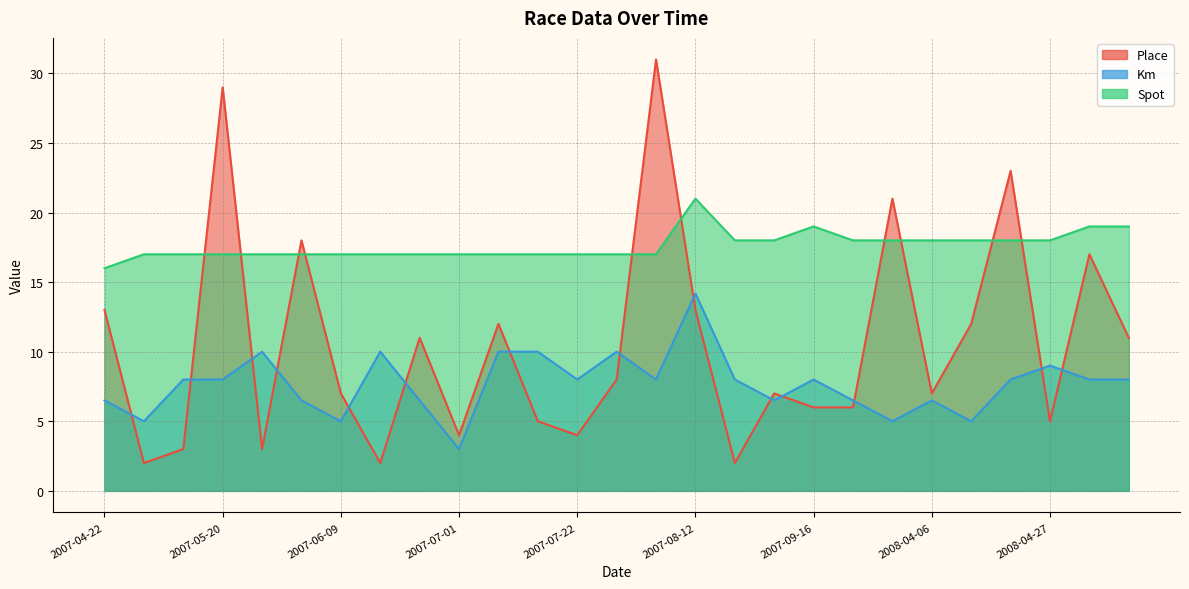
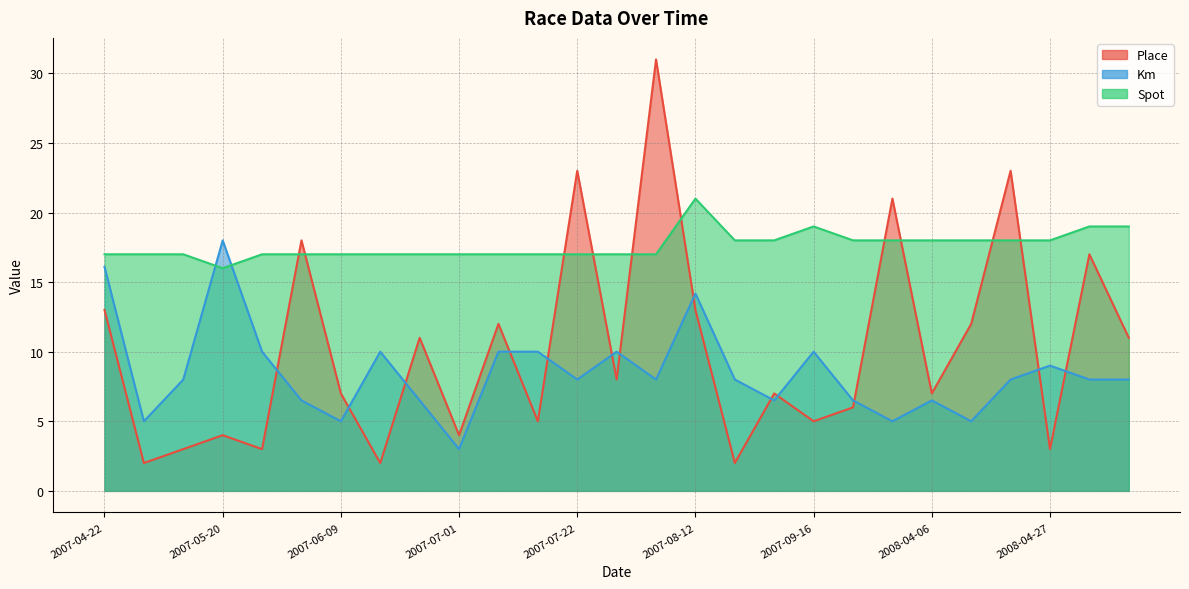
  {
    "Place": {
      "2007-04-22": 13,
-     "2007-05-20": 29,
+     "2007-05-20": 4,
      "2007-06-09": 7,
      "2007-07-01": 4,
-     "2007-07-22": 4,
+     "2007-07-22": 23,
      "2007-08-12": 13,
-     "2007-09-16": 6,
+     "2007-09-16": 5,
      "2008-04-06": 7,
-     "2008-04-27": 5
+     "2008-04-27": 3
    },
    "Km": {
-     "2007-04-22": 6.5,
-     "2007-05-20": 8,
+     "2007-04-22": 16.1,
+     "2007-05-20": 18,
      "2007-06-09": 5.0,
      "2007-07-01": 3.0,
      "2007-07-22": 8.0,
      "2007-08-12": 14.2,
-     "2007-09-16": 8,
+     "2007-09-16": 10,
      "2008-04-06": 6.5,
      "2008-04-27": 9.0
    },
    "Spot": {
-     "2007-04-22": 16,
-     "2007-05-20": 17,
+     "2007-04-22": 17,
+     "2007-05-20": 16,
      "2007-06-09": 17,
      "2007-07-01": 17,
      "2007-07-22": 17,
      "2007-08-12": 21,
      "2007-09-16": 19,
      "2008-04-06": 18,
      "2008-04-27": 18
    }
  }
